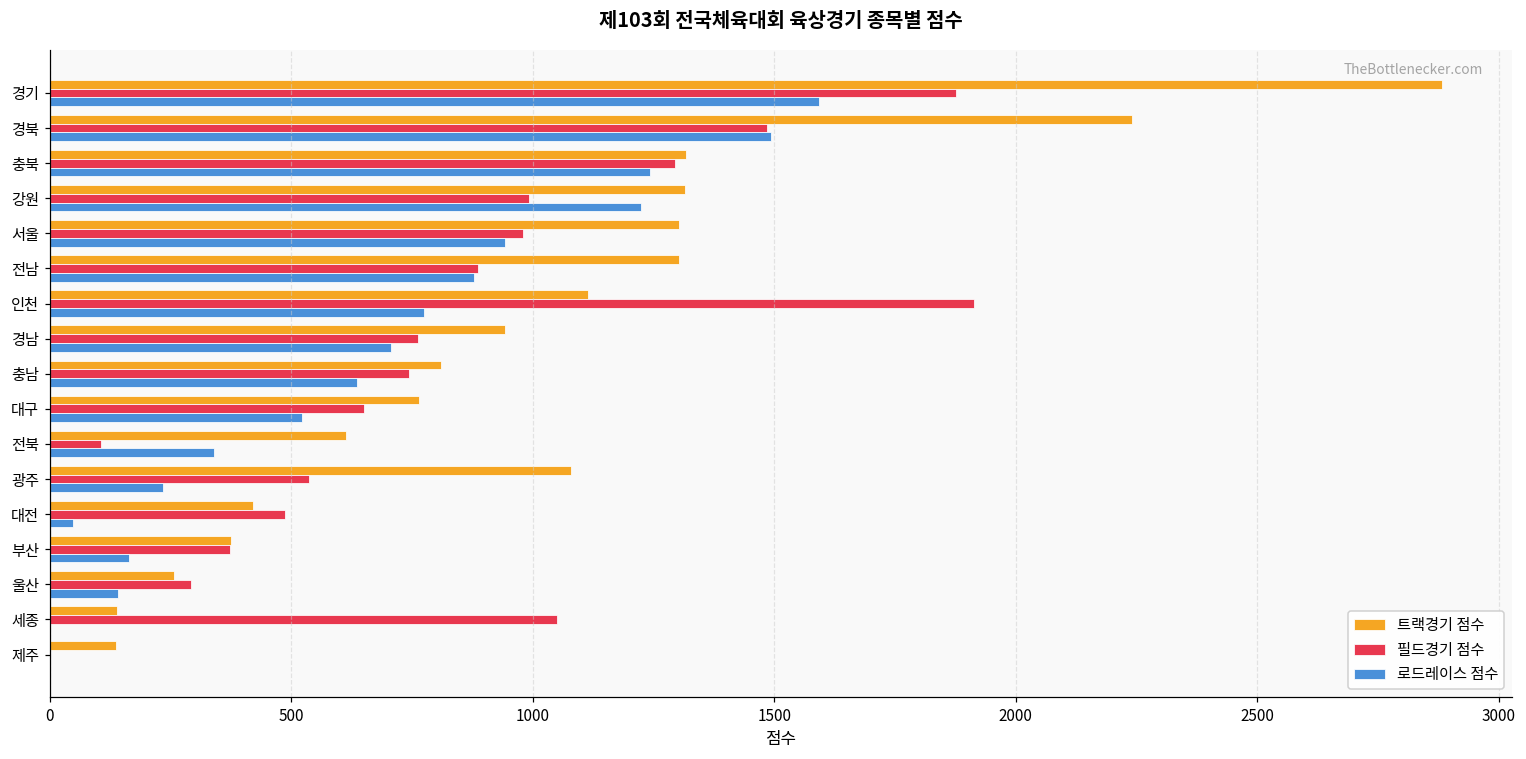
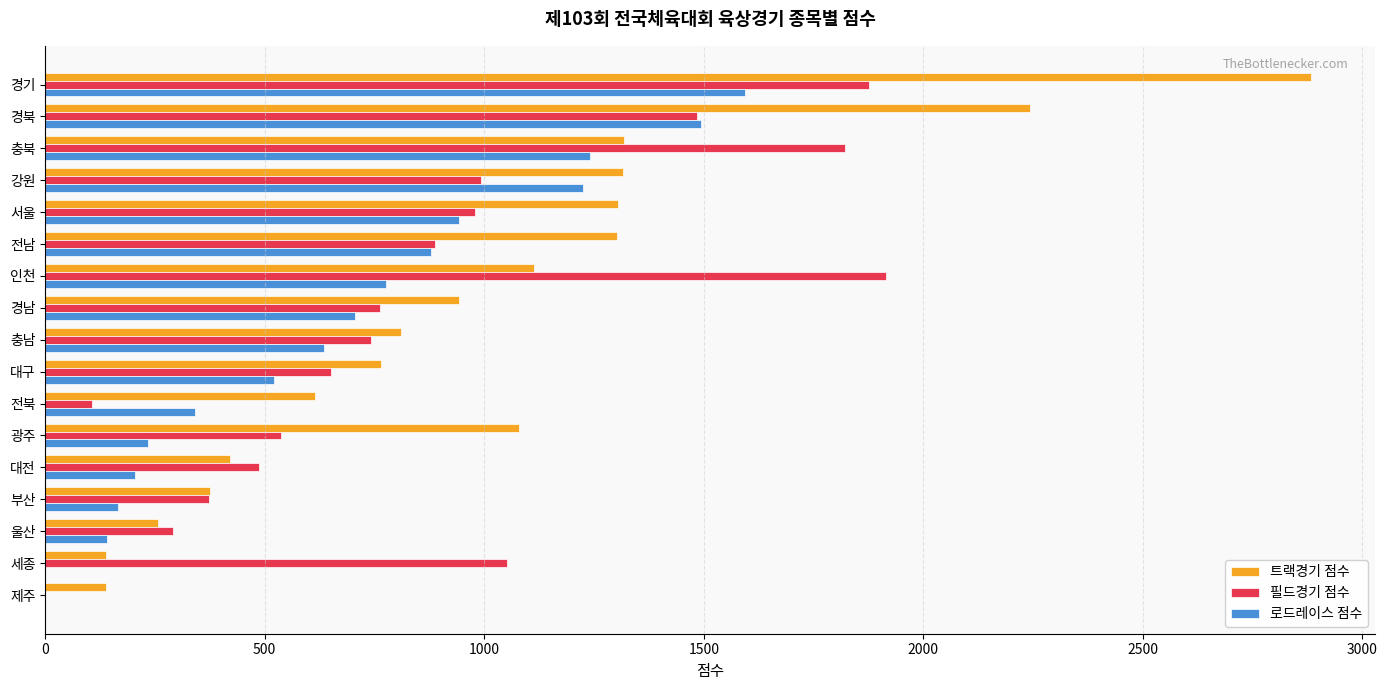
  {
    "트랙경기 점수": {
      "경기": 2880,
      "경북": 2240,
      "충북": 1320,
      "강원": 1320,
      "서울": 1300,
      "전남": 1300,
      "인천": 1110,
      "경남": 940,
      "충남": 810,
      "대구": 770,
      "전북": 610,
      "광주": 1080,
      "대전": 420,
      "부산": 380,
      "울산": 260,
      "세종": 140,
      "제주": 140
    },
    "필드경기 점수": {
      "경기": 1880,
      "경북": 1490,
-     "충북": 1300,
+     "충북": 1820,
      "강원": 990,
      "서울": 980,
      "전남": 890,
      "인천": 1910,
      "경남": 760,
      "충남": 740,
      "대구": 650,
      "전북": 110,
      "광주": 540,
      "대전": 490,
      "부산": 370,
      "울산": 290,
      "세종": 1050,
      "제주": 0
    },
    "로드레이스 점수": {
      "경기": 1590,
      "경북": 1490,
      "충북": 1240,
      "강원": 1220,
      "서울": 940,
      "전남": 880,
      "인천": 780,
      "경남": 710,
      "충남": 640,
      "대구": 520,
      "전북": 340,
      "광주": 240,
-     "대전": 50,
+     "대전": 210,
      "부산": 170,
      "울산": 140,
      "세종": 0,
      "제주": 0
    }
  }
